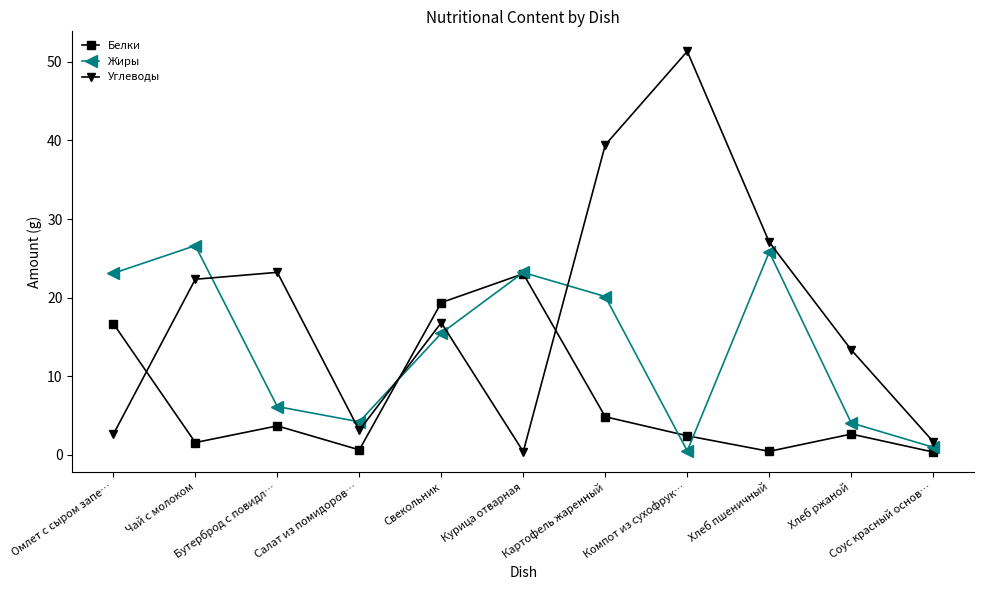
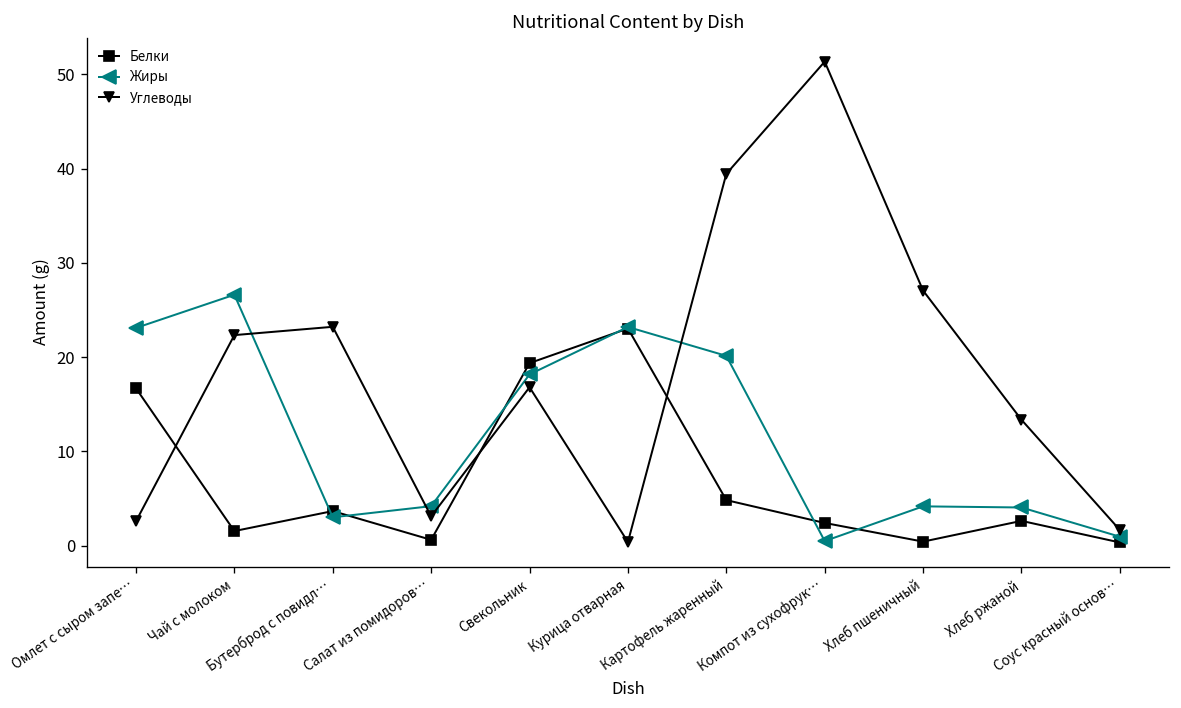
  {
    "Жиры": {
      "Омлет с сыром запе…": 23,
      "Чай с молоком": 27,
-     "Бутерброд с повидл…": 6,
+     "Бутерброд с повидл…": 3,
      "Салат из помидоров…": 4,
-     "Свекольник": 15,
+     "Свекольник": 18,
      "Картофель жаренный": 20,
      "Компот из сухофрук…": 1,
-     "Хлеб пшеничный": 26,
+     "Хлеб пшеничный": 4,
      "Хлеб ржаной": 4,
      "Соус красный основ…": 1
    }
  }
